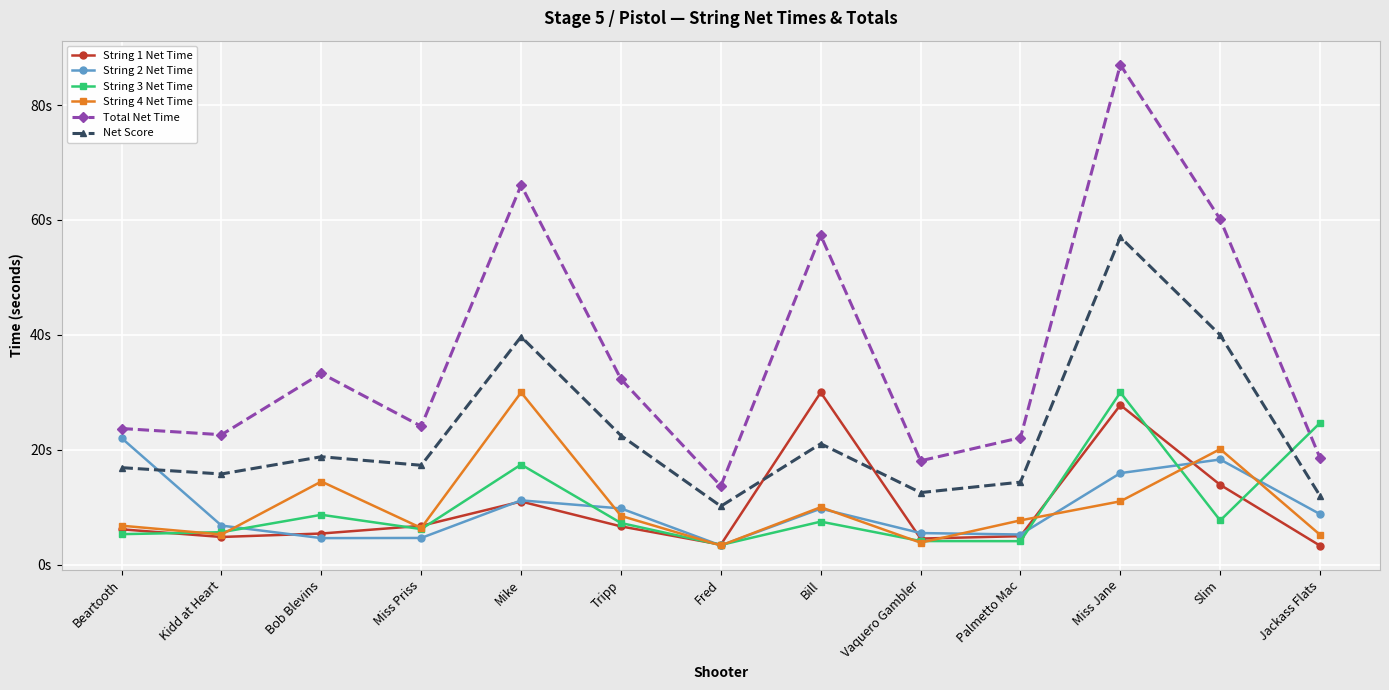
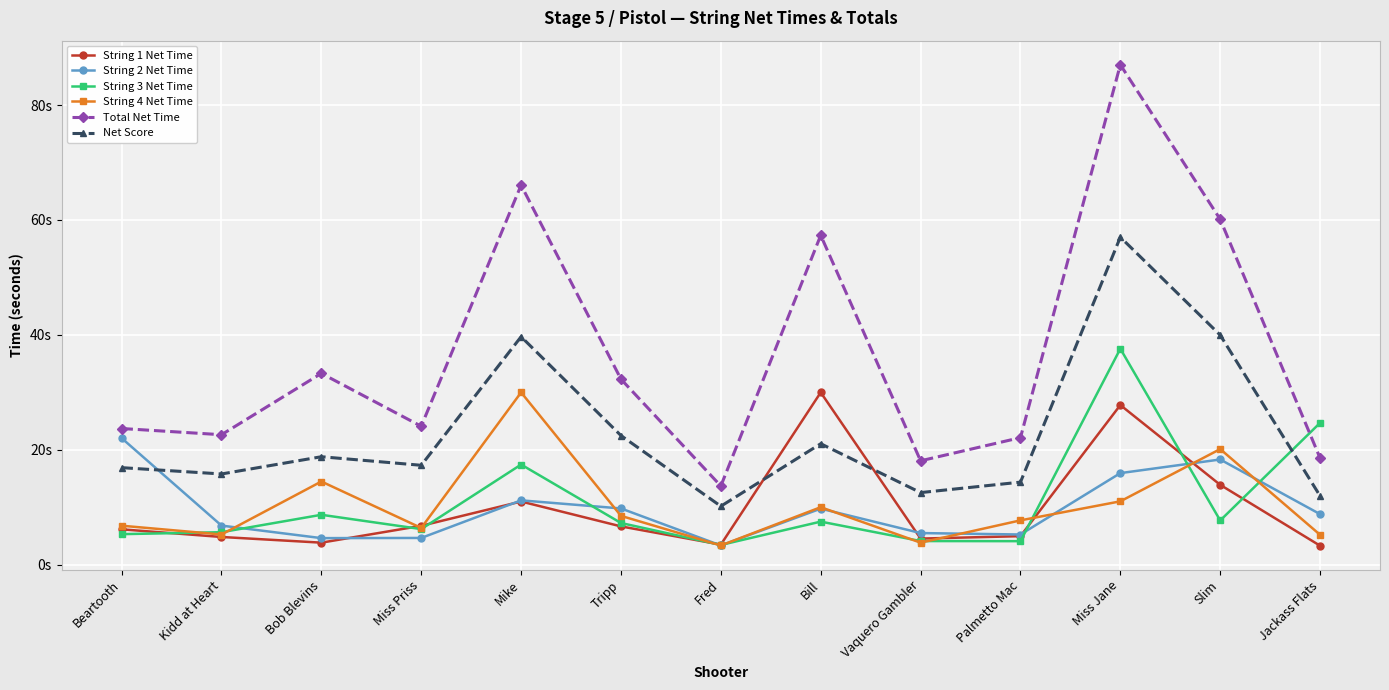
  {
    "String 1 Net Time": {
      "Beartooth": "6s",
-     "Bob Blevins": "5s",
+     "Bob Blevins": "4s",
      "Tripp": "7s",
      "Bill": "30s",
      "Miss Jane": "28s",
      "Slim": "14s",
      "Jackass Flats": "3s"
    },
    "String 2 Net Time": {
      "Beartooth": "22s",
      "Kidd at Heart": "7s",
      "Bob Blevins": "5s",
      "Miss Priss": "5s",
      "Tripp": "10s",
      "Vaquero Gambler": "6s",
      "Miss Jane": "16s",
      "Slim": "18s",
      "Jackass Flats": "9s"
    },
    "String 3 Net Time": {
      "Beartooth": "5s",
      "Bob Blevins": "9s",
      "Mike": "17s",
      "Tripp": "7s",
      "Bill": "8s",
      "Palmetto Mac": "4s",
-     "Miss Jane": "30s",
+     "Miss Jane": "38s",
      "Slim": "8s",
      "Jackass Flats": "25s"
    },
    "String 4 Net Time": {
      "Beartooth": "7s",
      "Bob Blevins": "15s",
      "Mike": "30s",
      "Tripp": "9s",
      "Palmetto Mac": "8s",
      "Miss Jane": "11s",
      "Slim": "20s",
      "Jackass Flats": "5s"
    },
    "Total Net Time": {
      "Beartooth": "24s",
      "Kidd at Heart": "23s",
      "Bob Blevins": "33s",
      "Miss Priss": "24s",
      "Mike": "66s",
      "Tripp": "32s",
      "Fred": "14s",
      "Bill": "57s",
      "Vaquero Gambler": "18s",
      "Palmetto Mac": "22s",
      "Miss Jane": "87s",
      "Slim": "60s",
      "Jackass Flats": "19s"
    },
    "Net Score": {
      "Beartooth": "17s",
      "Kidd at Heart": "16s",
      "Bob Blevins": "19s",
      "Miss Priss": "17s",
      "Mike": "40s",
      "Tripp": "22s",
      "Fred": "10s",
      "Bill": "21s",
      "Vaquero Gambler": "13s",
      "Palmetto Mac": "14s",
      "Miss Jane": "57s",
      "Slim": "40s",
      "Jackass Flats": "12s"
    }
  }
